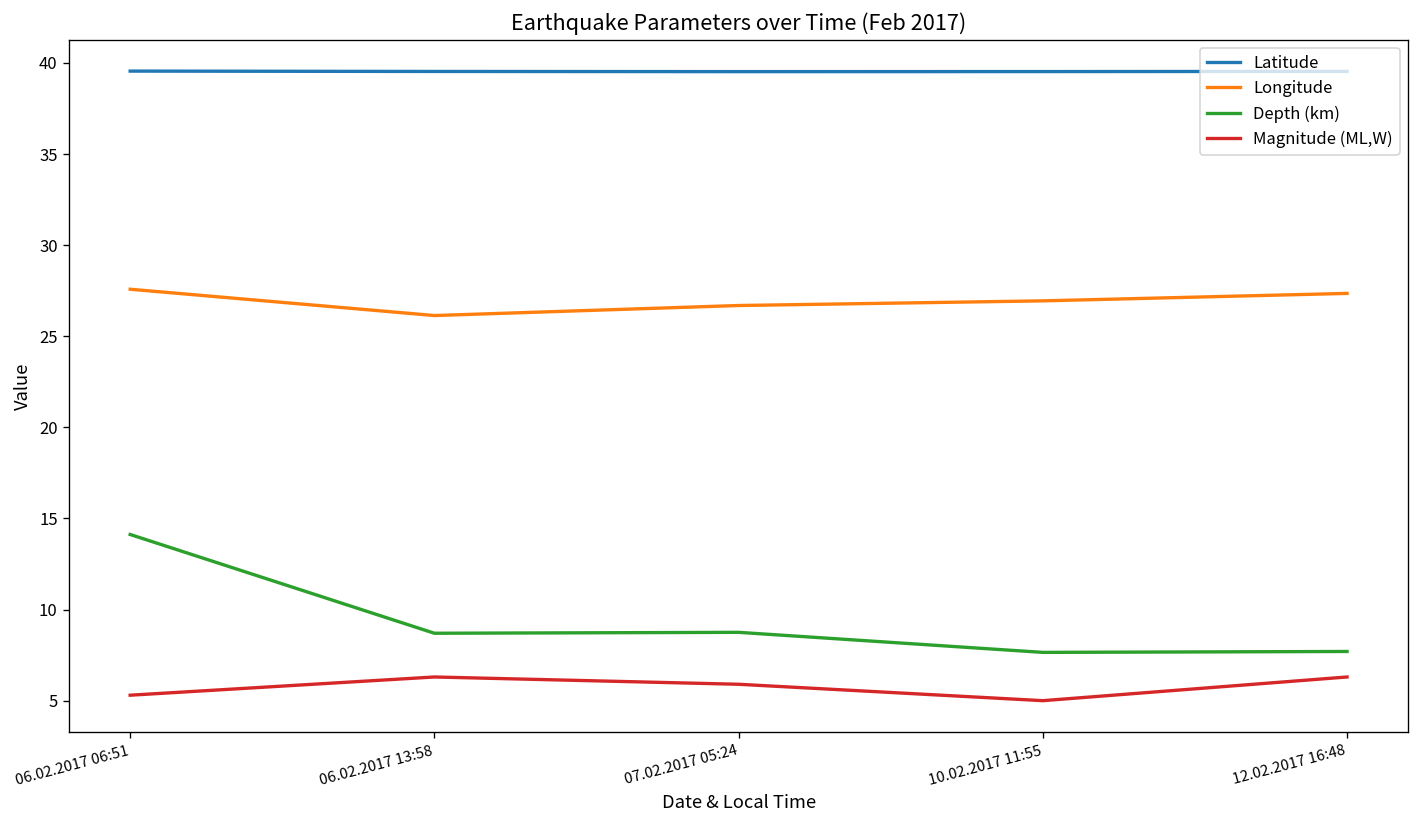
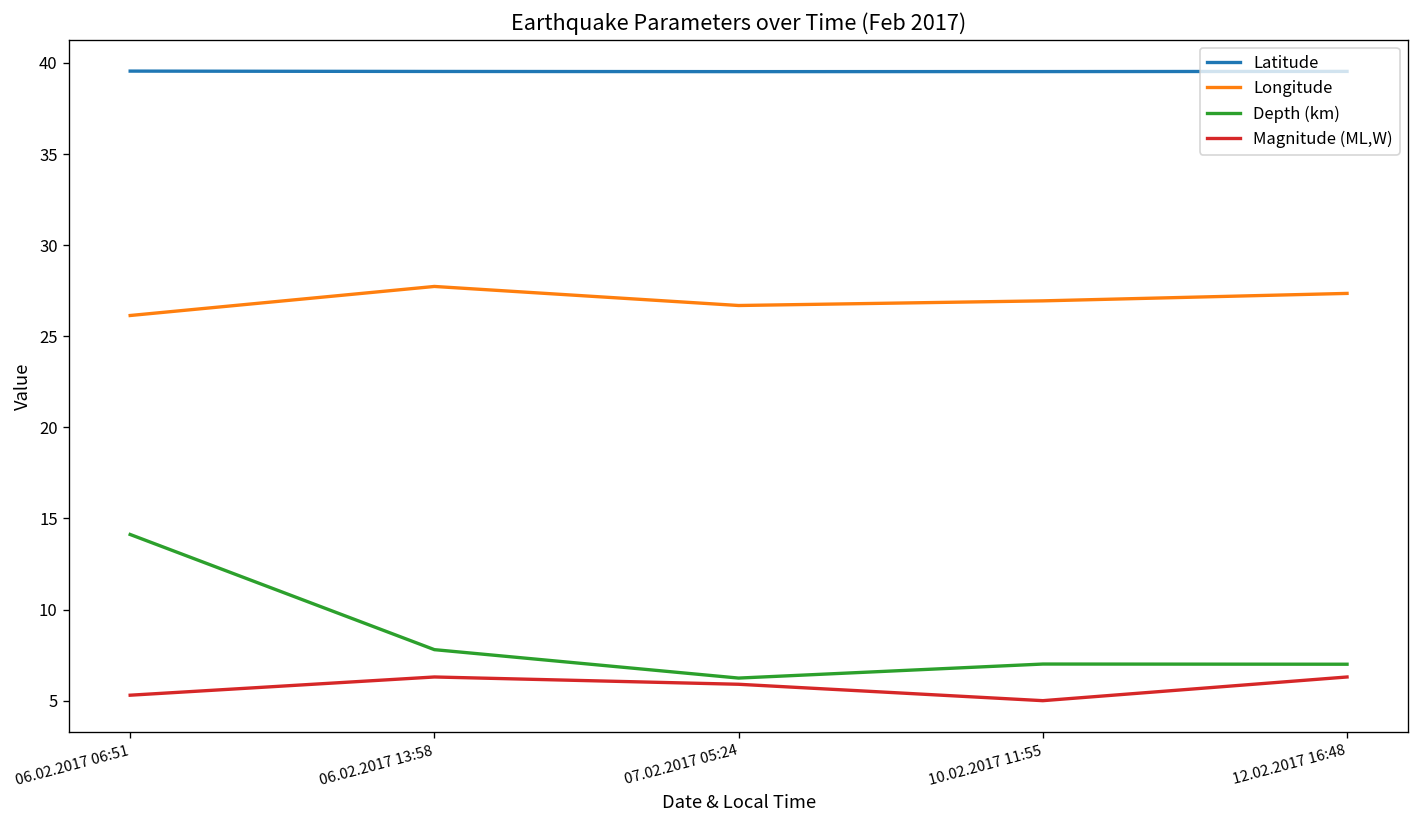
  {
    "Latitude": {
      "06.02.2017 06:51": 39.5,
      "06.02.2017 13:58": 39.5,
      "07.02.2017 05:24": 39.5,
      "10.02.2017 11:55": 39.5
    },
    "Longitude": {
-     "06.02.2017 06:51": 27.6,
-     "06.02.2017 13:58": 26.1,
+     "06.02.2017 06:51": 26.1,
+     "06.02.2017 13:58": 27.7,
      "07.02.2017 05:24": 26.7,
      "10.02.2017 11:55": 26.9,
      "12.02.2017 16:48": 27.4
    },
    "Depth (km)": {
      "06.02.2017 06:51": 14.1,
-     "06.02.2017 13:58": 8.7,
-     "07.02.2017 05:24": 8.8,
-     "10.02.2017 11:55": 7.7,
-     "12.02.2017 16:48": 7.7
+     "06.02.2017 13:58": 7.8,
+     "07.02.2017 05:24": 6.2,
+     "10.02.2017 11:55": 7.0,
+     "12.02.2017 16:48": 7.0
    },
    "Magnitude (ML,W)": {
      "06.02.2017 06:51": 5.3,
      "06.02.2017 13:58": 6.3,
      "07.02.2017 05:24": 5.9,
      "10.02.2017 11:55": 5.0,
      "12.02.2017 16:48": 6.3
    }
  }
